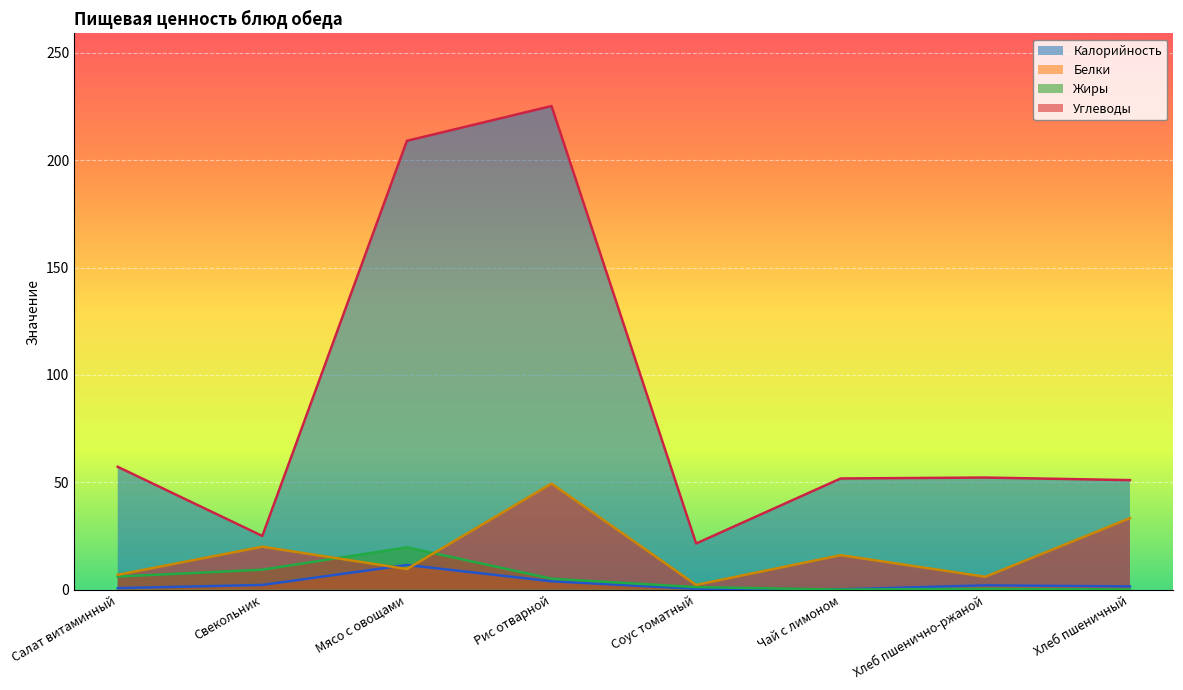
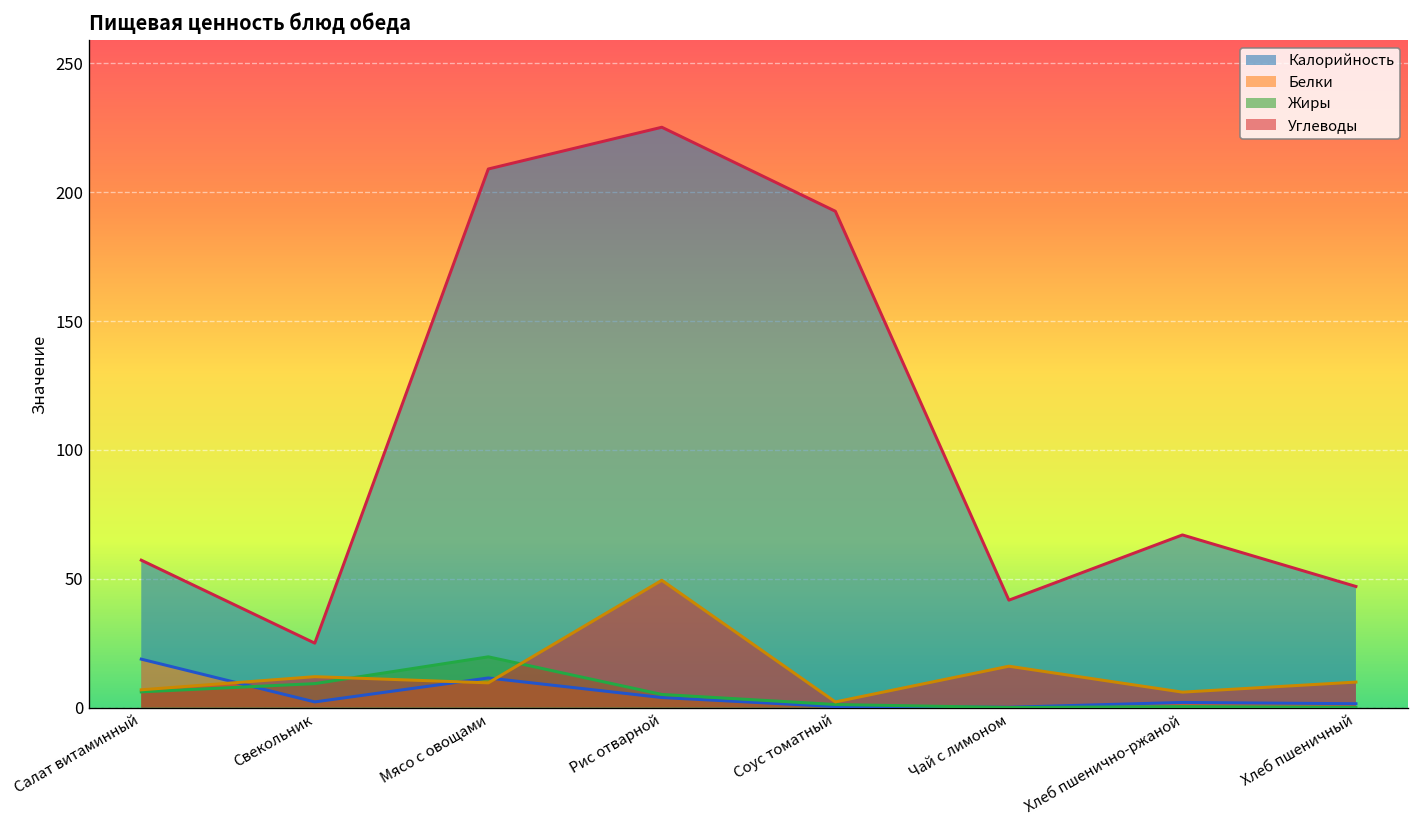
  {
    "Калорийность": {
      "Салат витаминный": 57,
      "Свекольник": 25,
      "Мясо с овощами": 209,
      "Рис отварной": 225,
-     "Соус томатный": 22,
-     "Чай с лимоном": 52,
-     "Хлеб пшенично-ржаной": 52,
-     "Хлеб пшеничный": 51
+     "Соус томатный": 193,
+     "Чай с лимоном": 42,
+     "Хлеб пшенично-ржаной": 67,
+     "Хлеб пшеничный": 47
    },
    "Белки": {
-     "Салат витаминный": 1,
+     "Салат витаминный": 19,
      "Свекольник": 2,
      "Мясо с овощами": 12,
      "Рис отварной": 4,
      "Хлеб пшенично-ржаной": 2,
      "Хлеб пшеничный": 2
    },
    "Жиры": {
      "Свекольник": 9,
      "Мясо с овощами": 20,
      "Рис отварной": 5,
      "Хлеб пшенично-ржаной": 0,
      "Хлеб пшеничный": 0
    },
    "Углеводы": {
-     "Свекольник": 20,
+     "Свекольник": 12,
      "Мясо с овощами": 10,
      "Рис отварной": 49,
      "Чай с лимоном": 16,
      "Хлеб пшенично-ржаной": 6,
-     "Хлеб пшеничный": 33
+     "Хлеб пшеничный": 10
    }
  }
